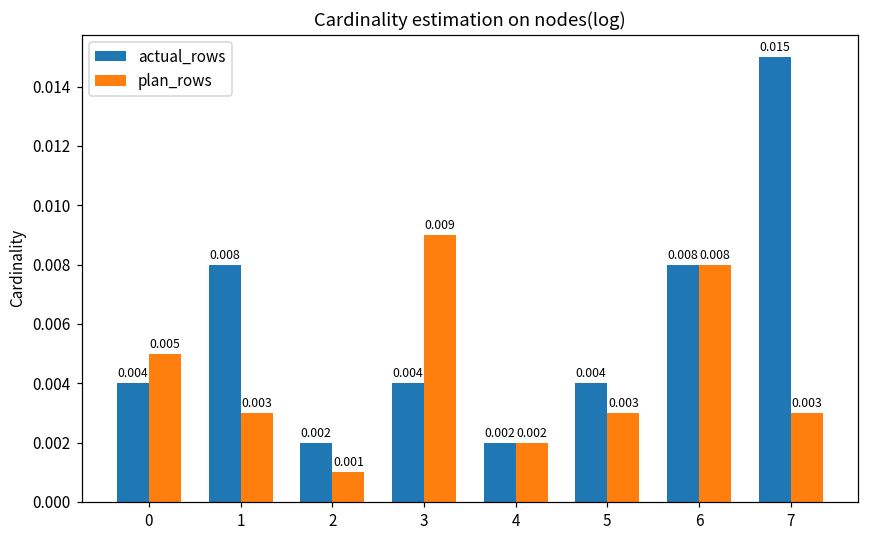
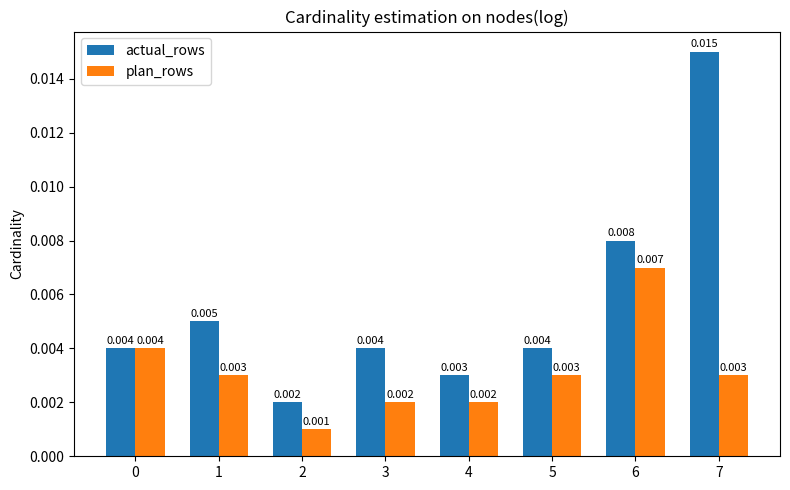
  {
    "actual_rows": {
      "0": 0.004,
-     "1": 0.008,
+     "1": 0.005,
      "2": 0.002,
      "3": 0.004,
-     "4": 0.002,
+     "4": 0.003,
      "5": 0.004,
      "6": 0.008,
      "7": 0.015
    },
    "plan_rows": {
-     "0": 0.005,
+     "0": 0.004,
      "1": 0.003,
      "2": 0.001,
-     "3": 0.009,
+     "3": 0.002,
      "4": 0.002,
      "5": 0.003,
-     "6": 0.008,
+     "6": 0.007,
      "7": 0.003
    }
  }
